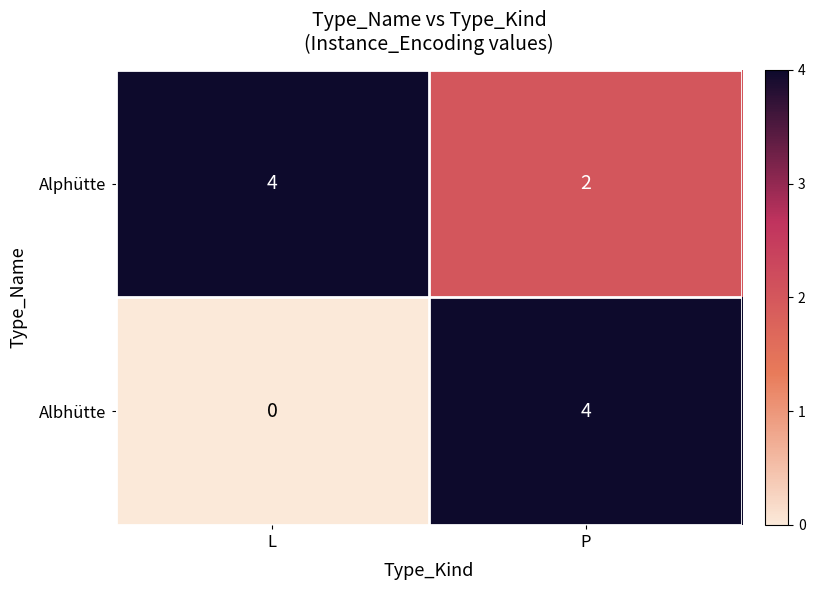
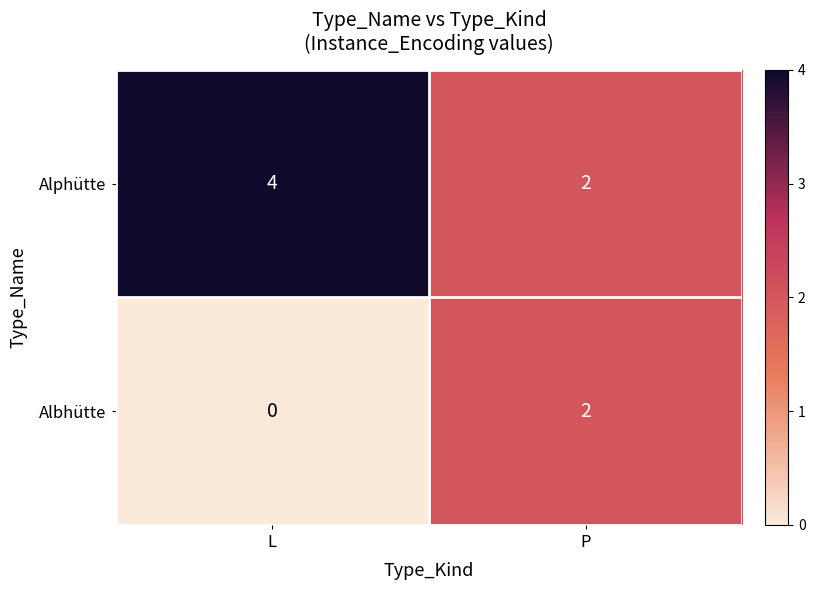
  {
    "Alphütte": {
      "L": 4,
      "P": 2
    },
    "Albhütte": {
      "L": 0,
-     "P": 4
+     "P": 2
    }
  }
